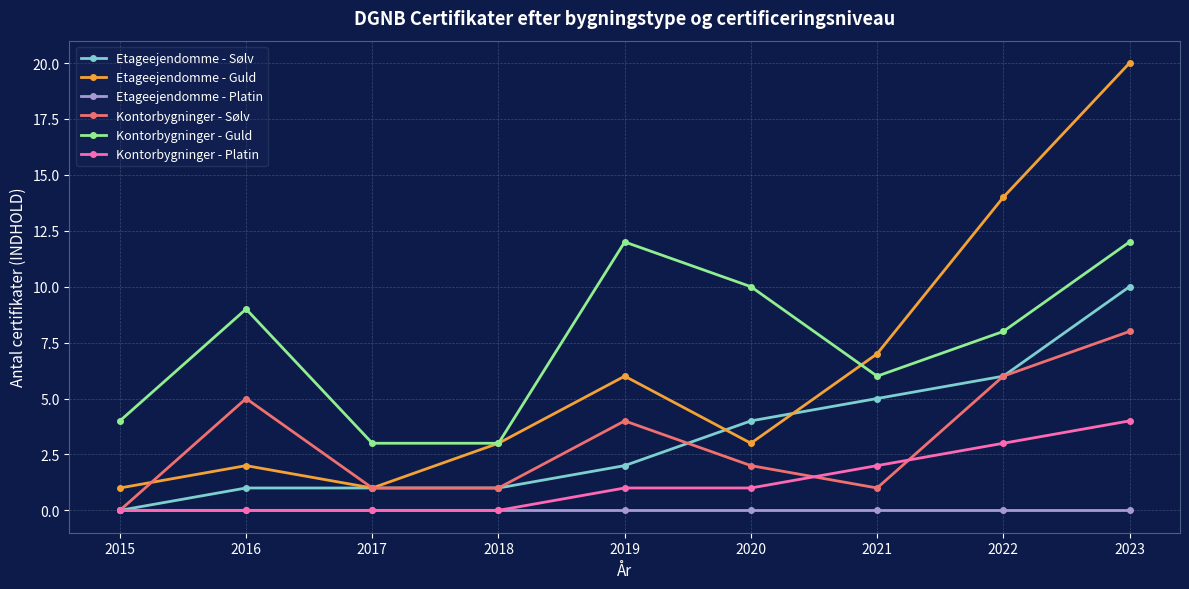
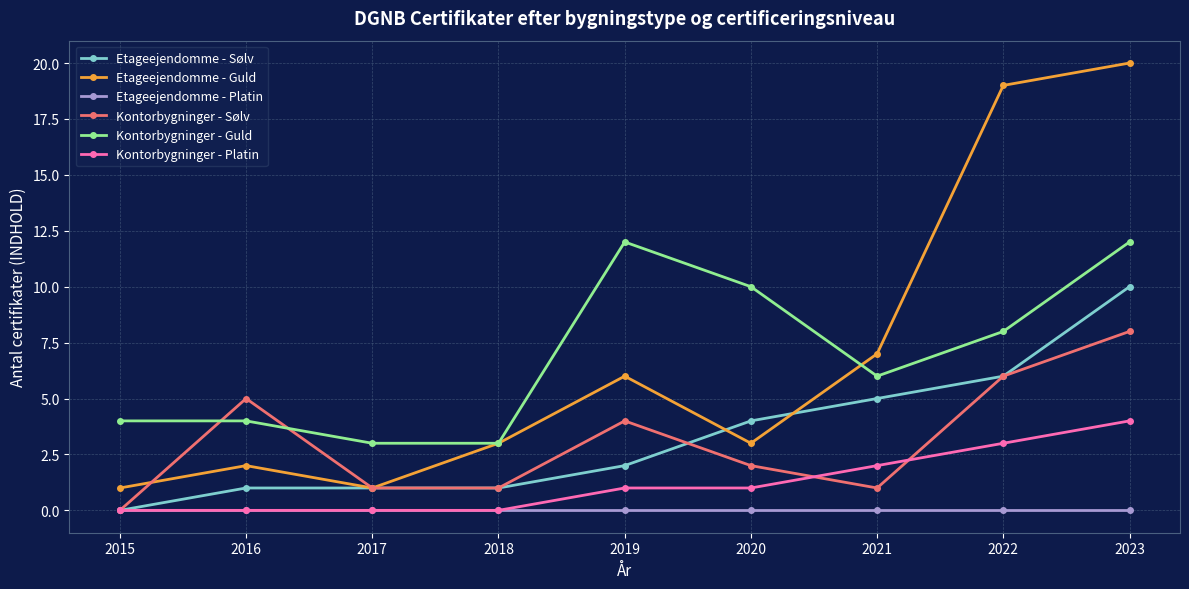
  {
    "Etageejendomme - Sølv": {
      "2016": 1,
      "2019": 2,
      "2020": 4,
      "2021": 5,
      "2023": 10
    },
    "Etageejendomme - Guld": {
      "2015": 1,
      "2016": 2,
      "2019": 6,
      "2020": 3,
      "2021": 7,
-     "2022": 14,
+     "2022": 19,
      "2023": 20
    },
    "Etageejendomme - Platin": {
      "2019": 0,
      "2020": 0,
      "2021": 0,
      "2022": 0,
      "2023": 0
    },
    "Kontorbygninger - Sølv": {
      "2016": 5,
      "2019": 4,
      "2020": 2,
      "2021": 1,
      "2023": 8
    },
    "Kontorbygninger - Guld": {
      "2015": 4,
-     "2016": 9,
+     "2016": 4,
      "2017": 3,
      "2019": 12,
      "2020": 10,
      "2021": 6,
      "2022": 8,
      "2023": 12
    },
    "Kontorbygninger - Platin": {
      "2019": 1,
      "2020": 1,
      "2021": 2,
      "2022": 3,
      "2023": 4
    }
  }
